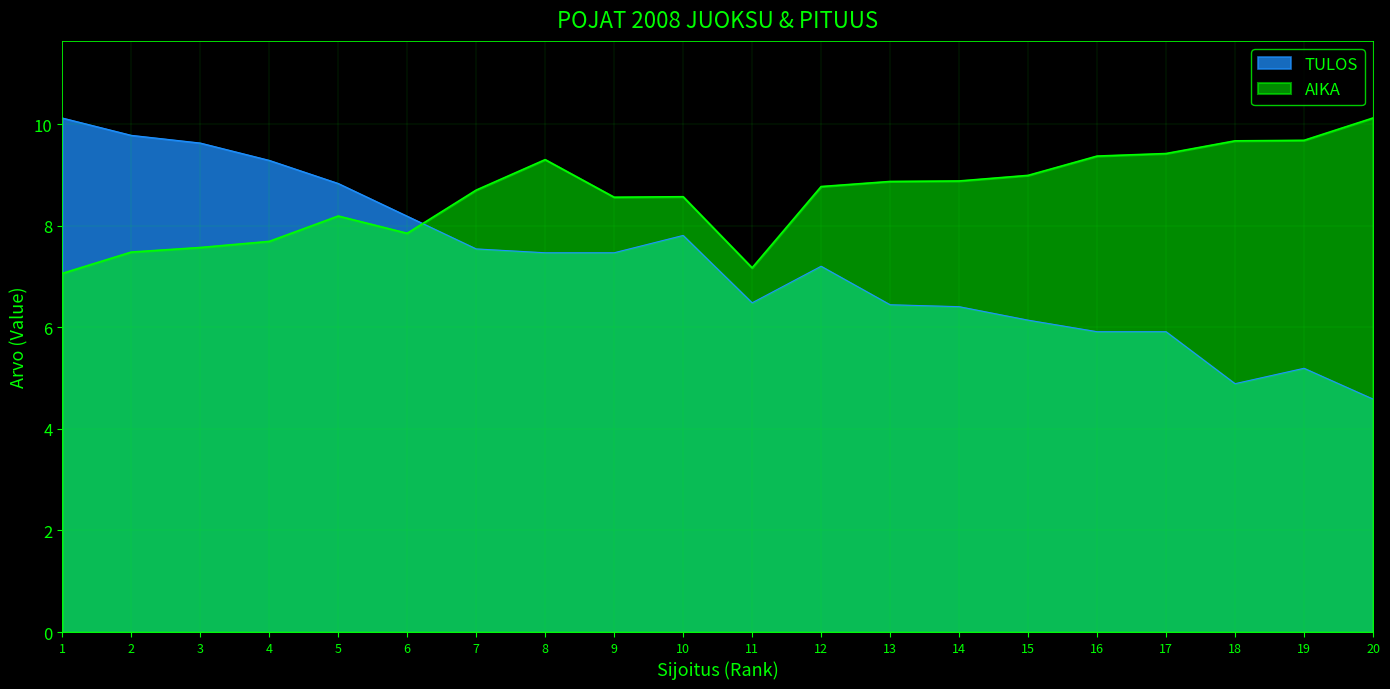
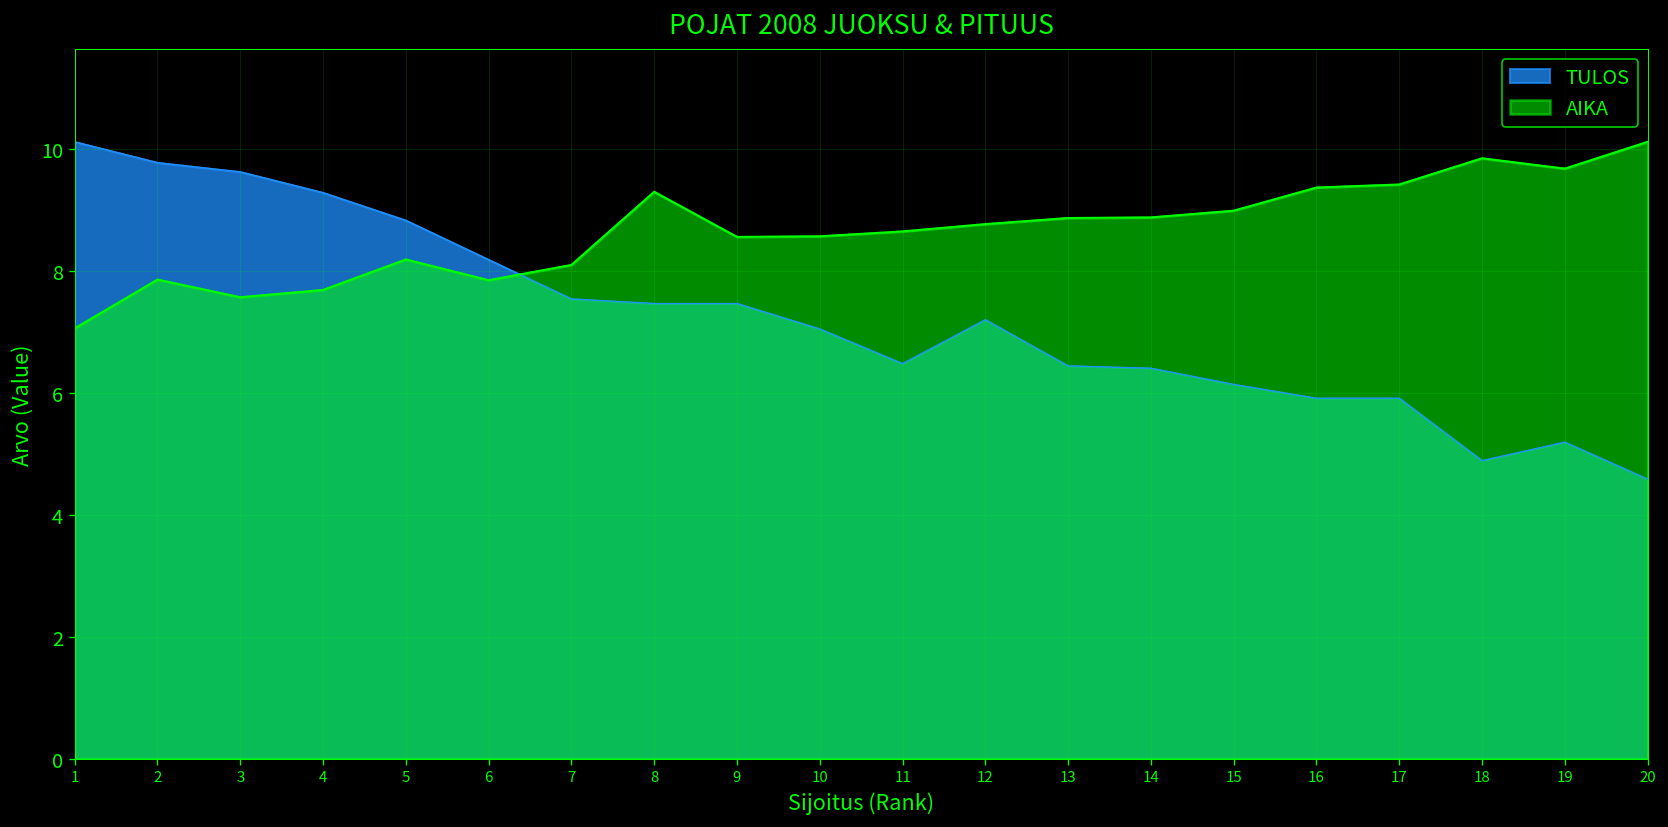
  {
    "TULOS": {
      "1": 10.1,
      "2": 9.8,
      "3": 9.6,
      "4": 9.3,
      "5": 8.8,
      "6": 8.2,
      "7": 7.5,
      "8": 7.5,
      "9": 7.5,
-     "10": 7.8,
+     "10": 7.0,
      "11": 6.5,
      "12": 7.2,
      "13": 6.4,
      "14": 6.4,
      "15": 6.1,
      "16": 5.9,
      "17": 5.9,
      "18": 4.9,
      "19": 5.2,
      "20": 4.6
    },
    "AIKA": {
      "1": 7.1,
-     "2": 7.5,
+     "2": 7.9,
      "3": 7.6,
      "4": 7.7,
      "5": 8.2,
      "6": 7.9,
-     "7": 8.7,
+     "7": 8.1,
      "8": 9.3,
      "9": 8.6,
      "10": 8.6,
-     "11": 7.2,
+     "11": 8.7,
      "12": 8.8,
      "13": 8.9,
      "14": 8.9,
      "15": 9.0,
      "16": 9.4,
      "17": 9.4,
-     "18": 9.7,
+     "18": 9.9,
      "19": 9.7,
      "20": 10.1
    }
  }
